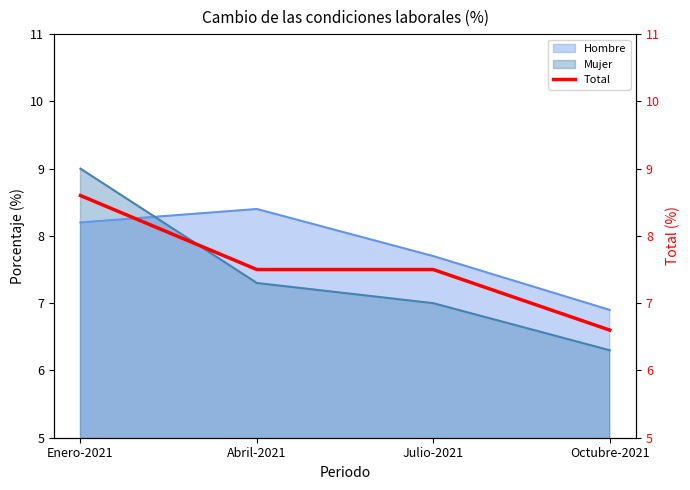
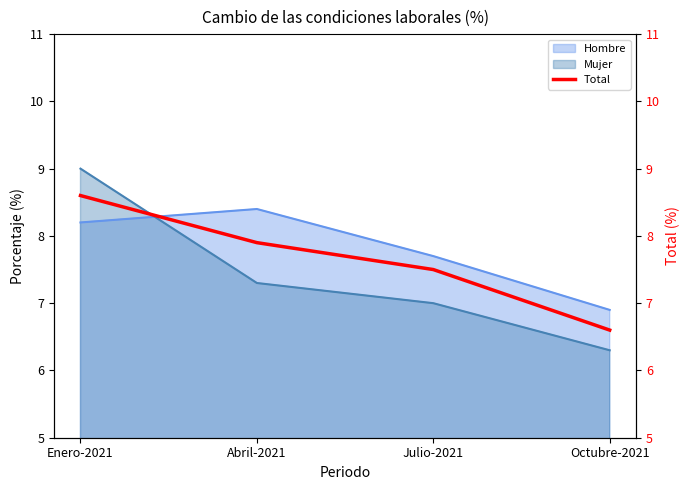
  {
    "Total": {
      "Enero-2021": 8.6,
-     "Abril-2021": 7.5,
+     "Abril-2021": 7.9,
      "Julio-2021": 7.5,
      "Octubre-2021": 6.6
    }
  }
